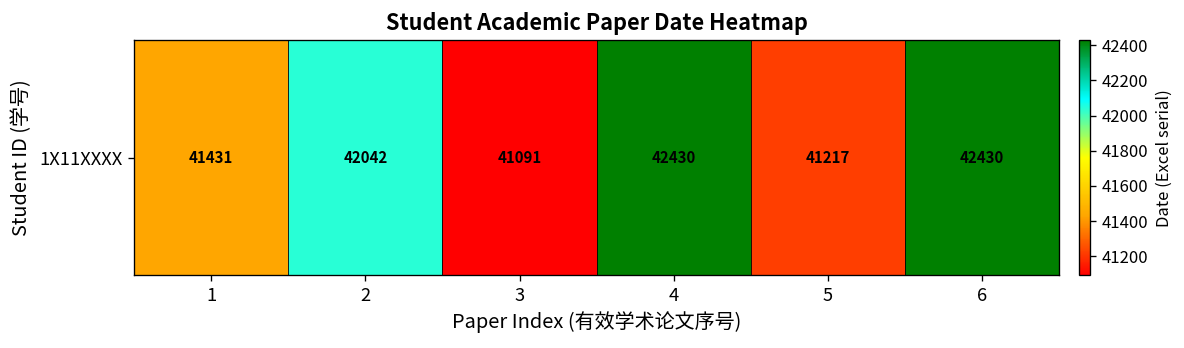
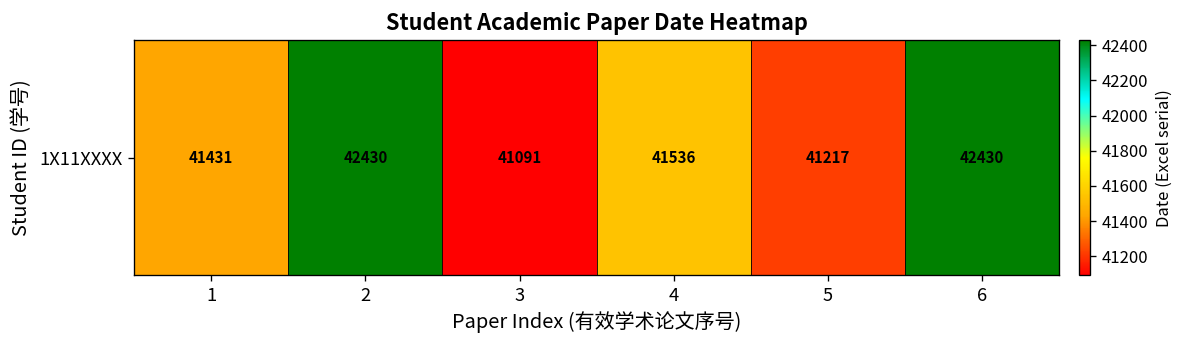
  {
    "1X11XXXX": {
      "1": 41431,
-     "2": 42042,
+     "2": 42430,
      "3": 41091,
-     "4": 42430,
+     "4": 41536,
      "5": 41217,
      "6": 42430
    }
  }
